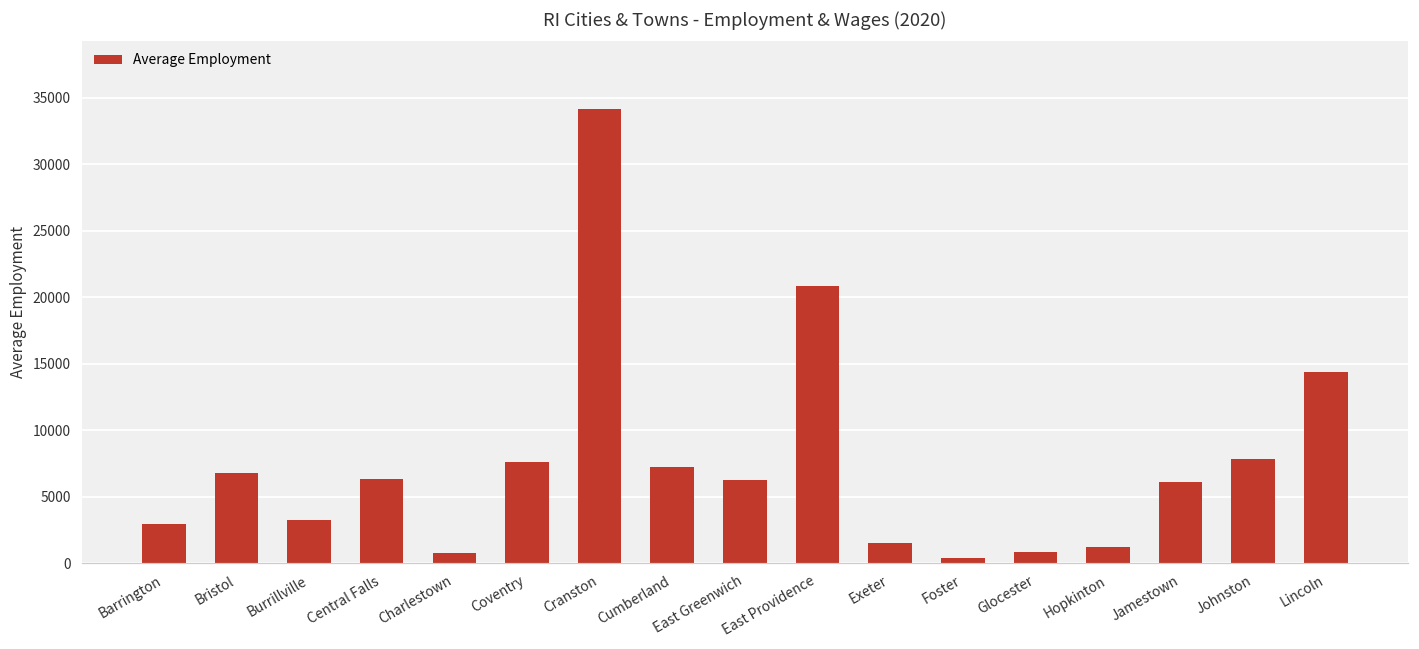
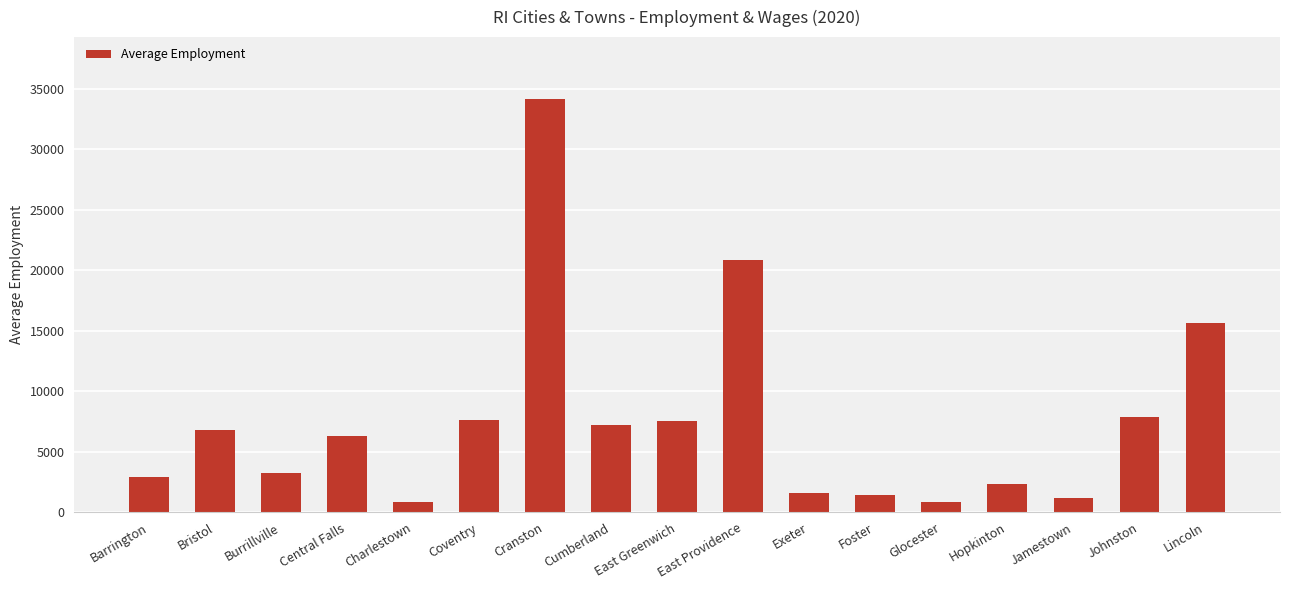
  {
    "Barrington": 2900,
    "Bristol": 6800,
    "Burrillville": 3300,
    "Central Falls": 6300,
    "Charlestown": 800,
    "Coventry": 7700,
    "Cranston": 34200,
    "Cumberland": 7300,
-   "East Greenwich": 6300,
+   "East Greenwich": 7500,
    "East Providence": 20900,
    "Exeter": 1600,
-   "Foster": 400,
+   "Foster": 1400,
    "Glocester": 900,
-   "Hopkinton": 1200,
-   "Jamestown": 6100,
+   "Hopkinton": 2400,
+   "Jamestown": 1200,
    "Johnston": 7900,
-   "Lincoln": 14400
+   "Lincoln": 15600
  }
